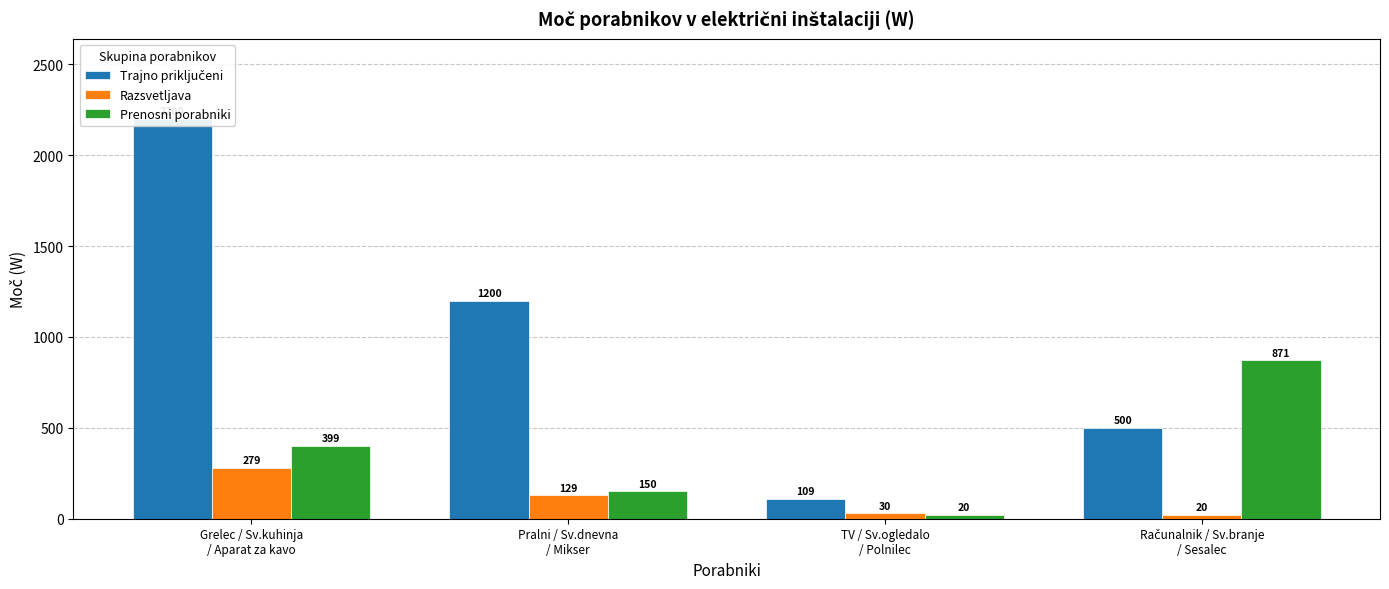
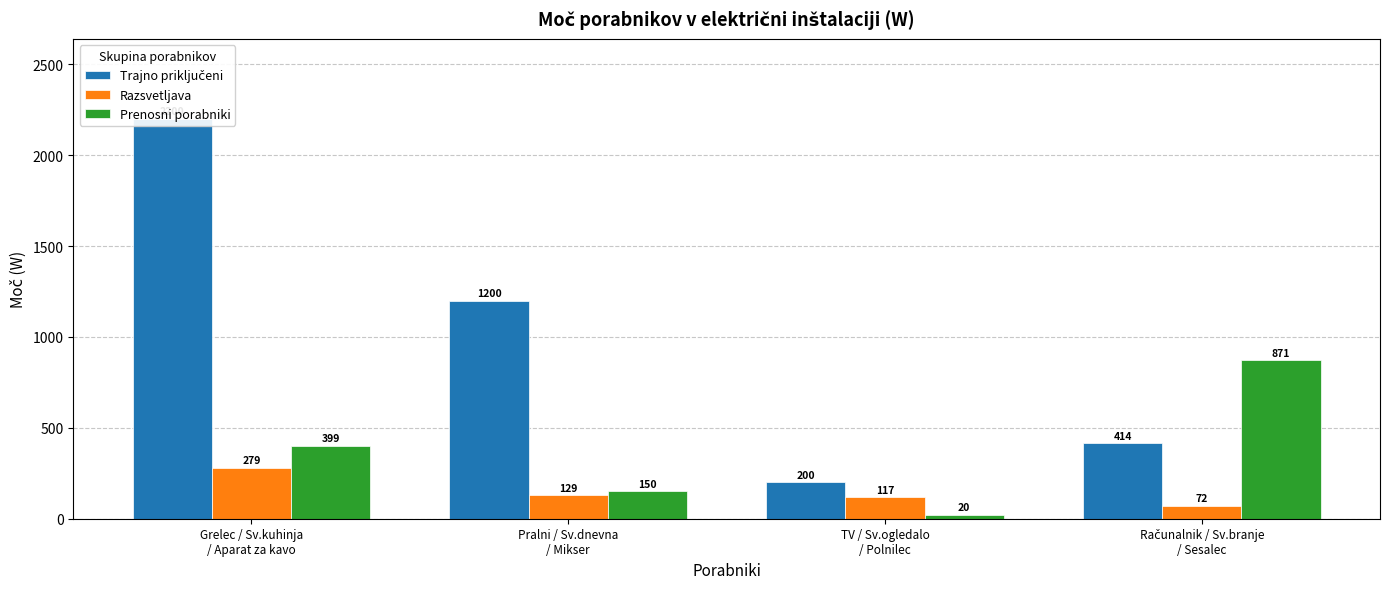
  {
    "Trajno priključeni": {
      "Pralni / Sv.dnevna / Mikser": 1200,
-     "TV / Sv.ogledalo / Polnilec": 109,
-     "Računalnik / Sv.branje / Sesalec": 500
+     "TV / Sv.ogledalo / Polnilec": 200,
+     "Računalnik / Sv.branje / Sesalec": 414
    },
    "Razsvetljava": {
      "Grelec / Sv.kuhinja / Aparat za kavo": 279,
      "Pralni / Sv.dnevna / Mikser": 129,
-     "TV / Sv.ogledalo / Polnilec": 30,
-     "Računalnik / Sv.branje / Sesalec": 20
+     "TV / Sv.ogledalo / Polnilec": 117,
+     "Računalnik / Sv.branje / Sesalec": 72
    },
    "Prenosni porabniki": {
      "Grelec / Sv.kuhinja / Aparat za kavo": 399,
      "Pralni / Sv.dnevna / Mikser": 150,
      "TV / Sv.ogledalo / Polnilec": 20,
      "Računalnik / Sv.branje / Sesalec": 871
    }
  }
